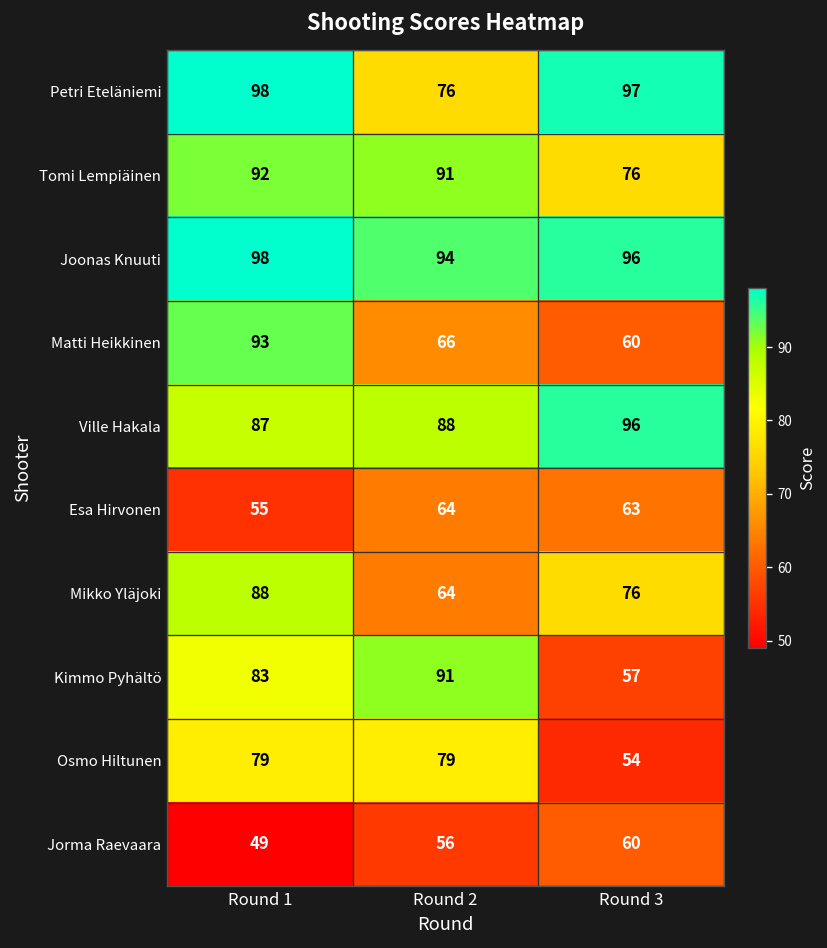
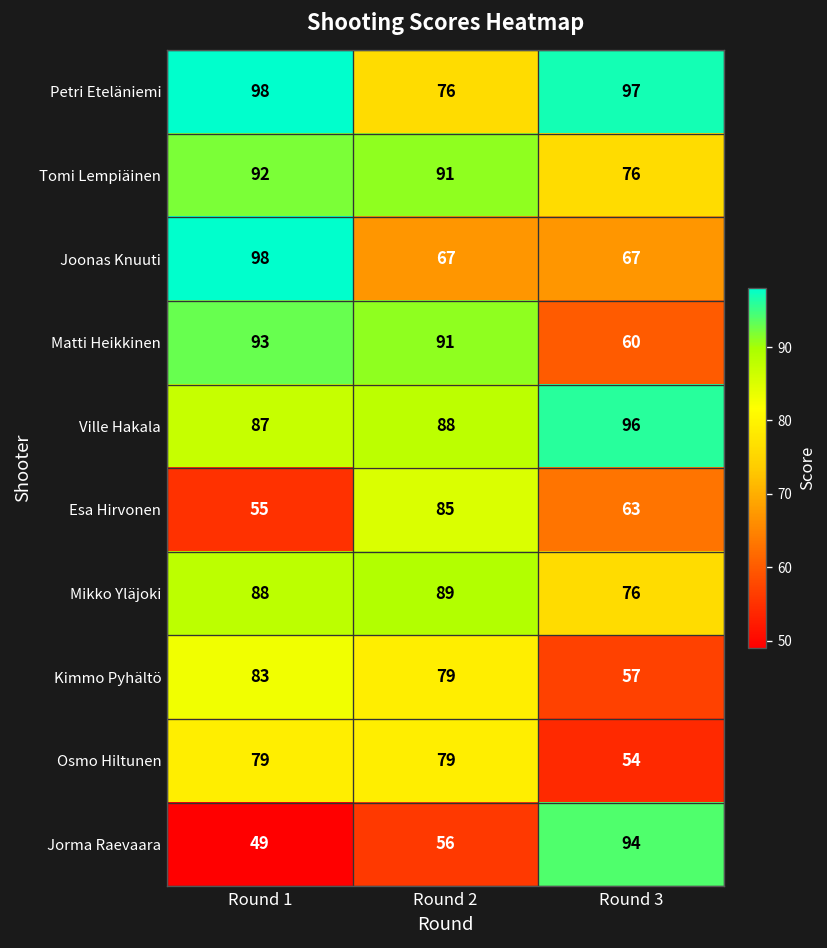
  {
    "Petri Eteläniemi": {
      "Round 1": 98,
      "Round 2": 76,
      "Round 3": 97
    },
    "Tomi Lempiäinen": {
      "Round 1": 92,
      "Round 2": 91,
      "Round 3": 76
    },
    "Joonas Knuuti": {
      "Round 1": 98,
-     "Round 2": 94,
-     "Round 3": 96
+     "Round 2": 67,
+     "Round 3": 67
    },
    "Matti Heikkinen": {
      "Round 1": 93,
-     "Round 2": 66,
+     "Round 2": 91,
      "Round 3": 60
    },
    "Ville Hakala": {
      "Round 1": 87,
      "Round 2": 88,
      "Round 3": 96
    },
    "Esa Hirvonen": {
      "Round 1": 55,
-     "Round 2": 64,
+     "Round 2": 85,
      "Round 3": 63
    },
    "Mikko Yläjoki": {
      "Round 1": 88,
-     "Round 2": 64,
+     "Round 2": 89,
      "Round 3": 76
    },
    "Kimmo Pyhältö": {
      "Round 1": 83,
-     "Round 2": 91,
+     "Round 2": 79,
      "Round 3": 57
    },
    "Osmo Hiltunen": {
      "Round 1": 79,
      "Round 2": 79,
      "Round 3": 54
    },
    "Jorma Raevaara": {
      "Round 1": 49,
      "Round 2": 56,
-     "Round 3": 60
+     "Round 3": 94
    }
  }
